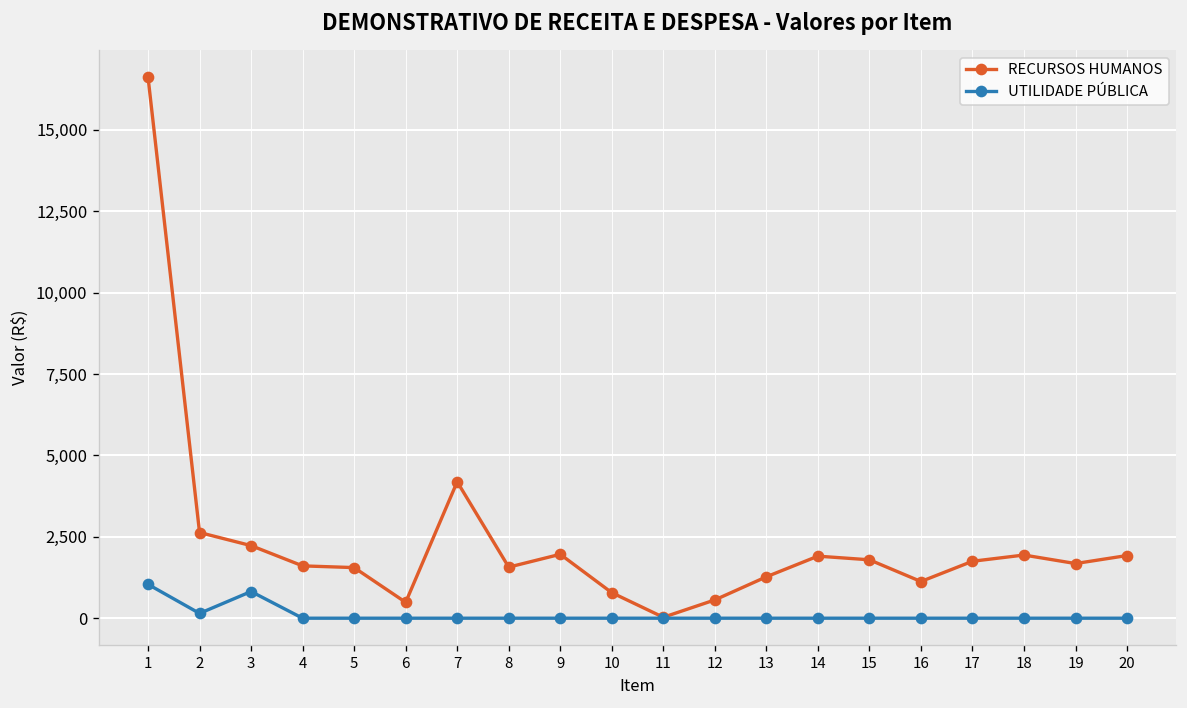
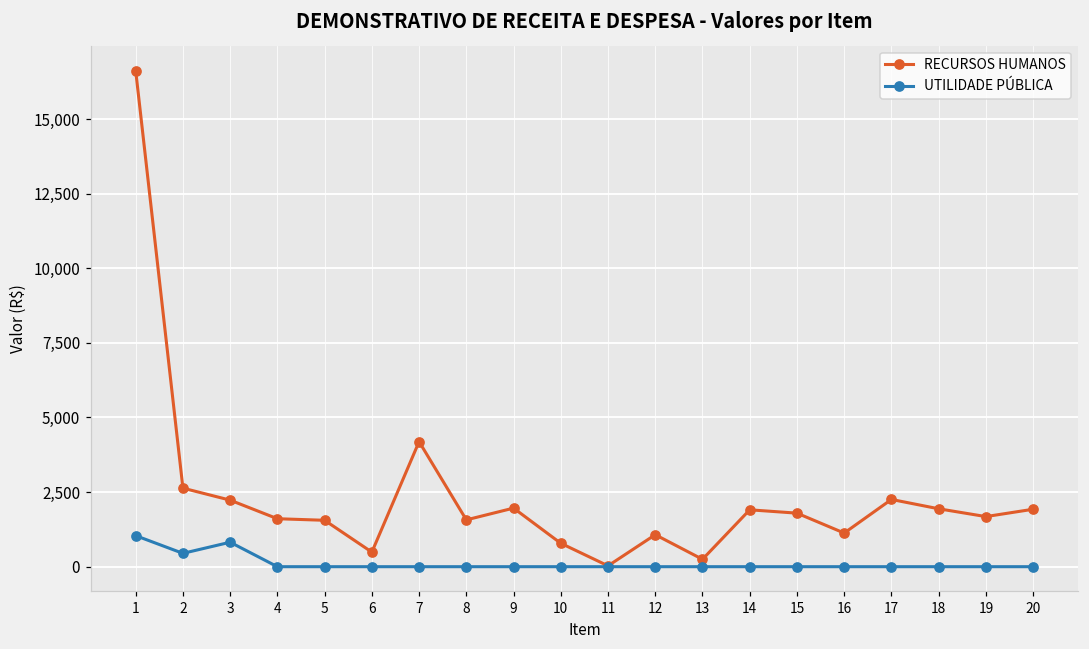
  {
    "RECURSOS HUMANOS": {
      "1": "16,600",
      "2": "2,600",
      "3": "2,200",
      "4": "1,600",
      "5": "1,600",
      "6": "500",
      "7": "4,200",
      "8": "1,600",
      "9": "2,000",
      "10": "800",
-     "12": "600",
-     "13": "1,300",
+     "12": "1,100",
+     "13": "200",
      "14": "1,900",
      "15": "1,800",
      "16": "1,100",
-     "17": "1,700",
+     "17": "2,300",
      "18": "1,900",
      "19": "1,700",
      "20": "1,900"
    },
    "UTILIDADE PÚBLICA": {
      "1": "1,000",
-     "2": "100",
+     "2": "400",
      "3": "800",
      "4": "0",
      "5": "0",
      "6": "0",
      "7": "0",
      "8": "0",
      "9": "0",
      "10": "0",
      "12": "0",
      "13": "0",
      "14": "0",
      "15": "0",
      "16": "0",
      "17": "0",
      "18": "0",
      "19": "0",
      "20": "0"
    }
  }
